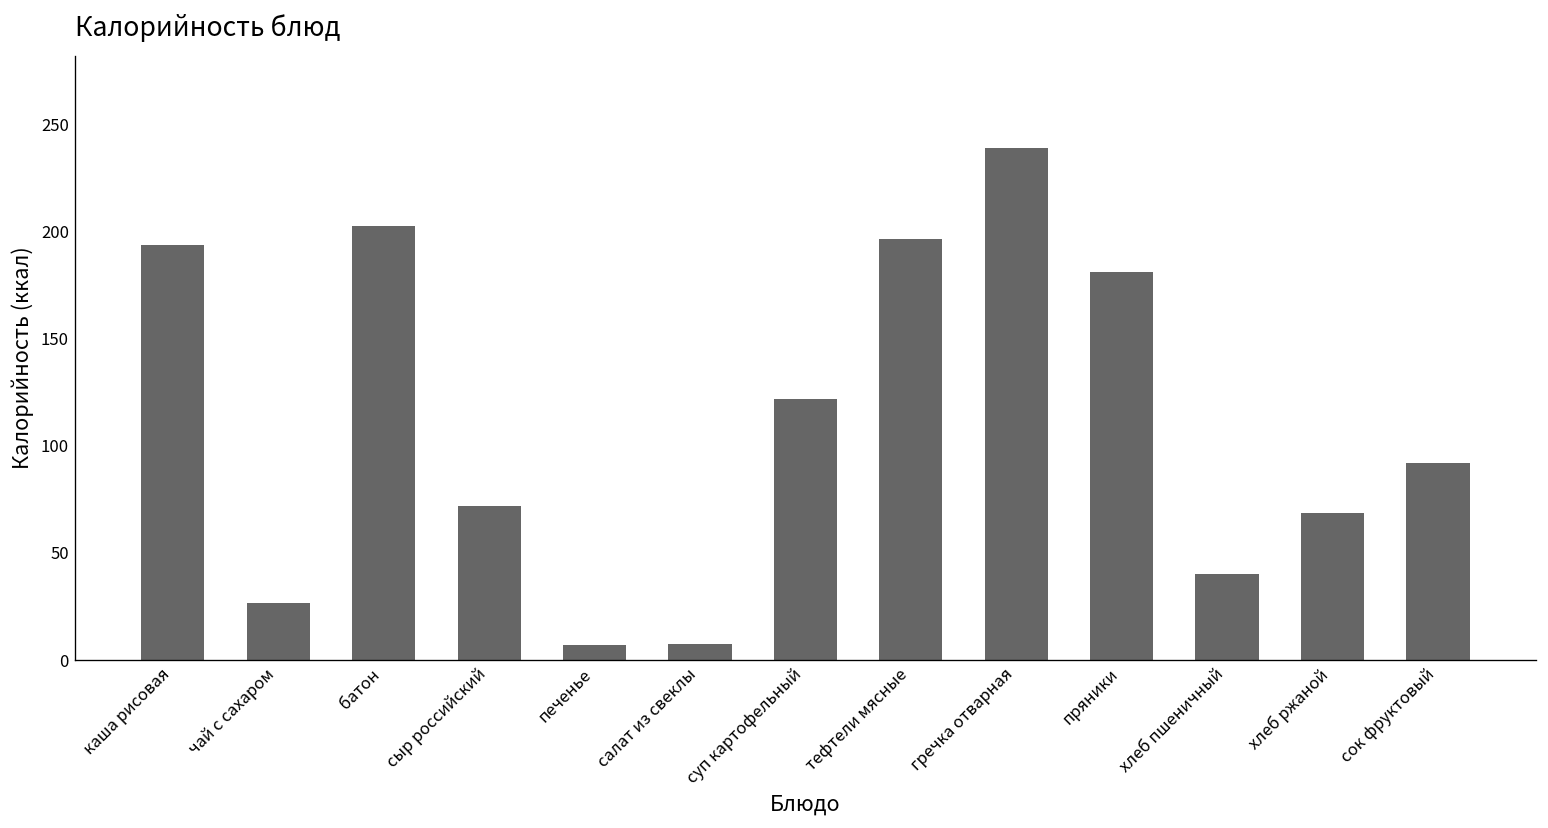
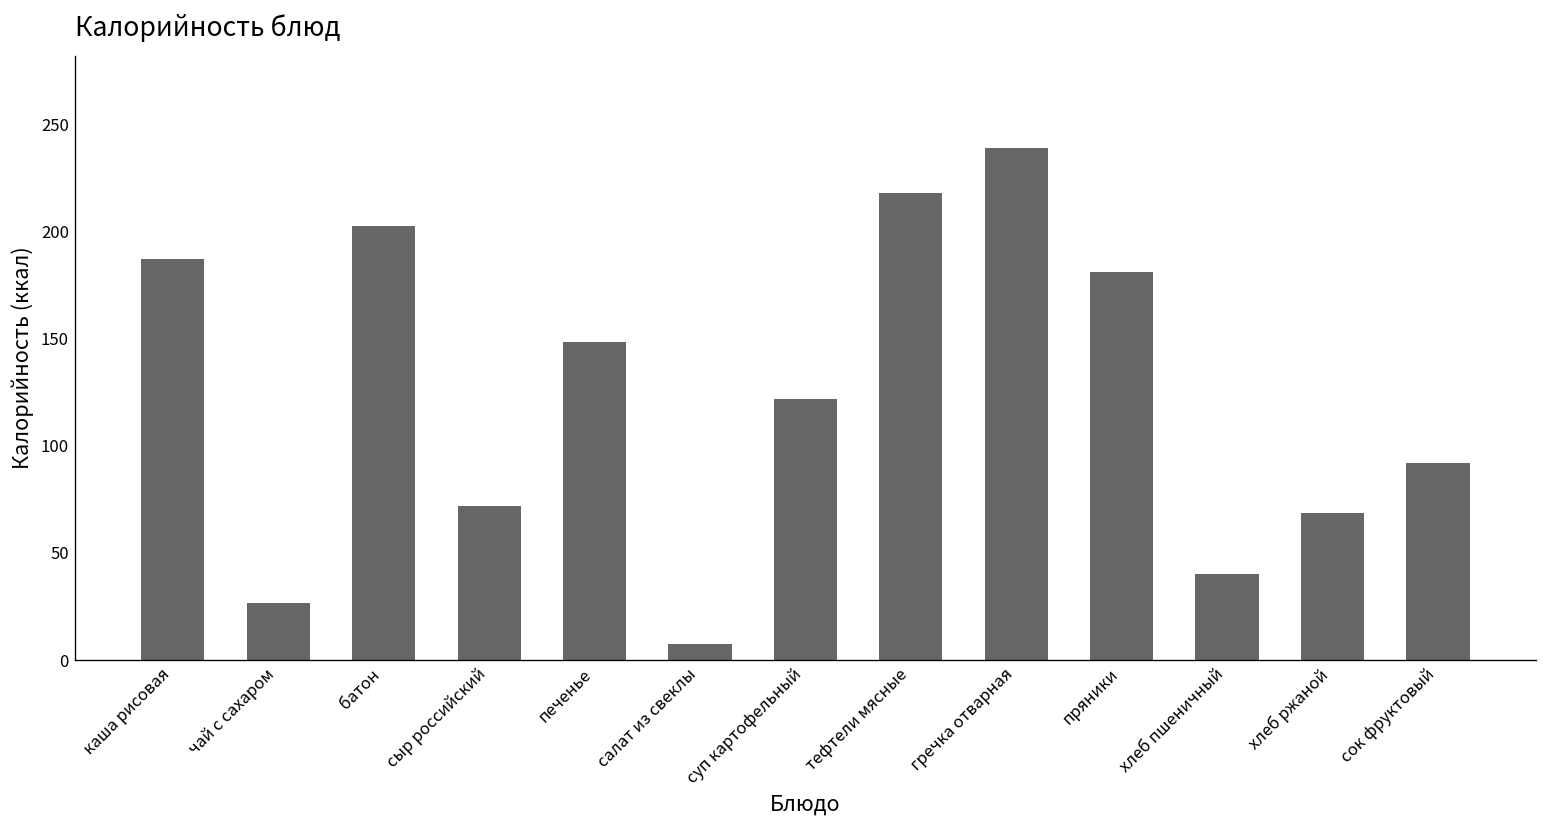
  {
-   "каша рисовая": 194,
+   "каша рисовая": 187,
    "чай с сахаром": 27,
    "батон": 203,
    "сыр российский": 72,
-   "печенье": 7,
+   "печенье": 149,
    "салат из свеклы": 8,
    "суп картофельный": 122,
-   "тефтели мясные": 196,
+   "тефтели мясные": 218,
    "гречка отварная": 239,
    "пряники": 181,
    "хлеб пшеничный": 40,
    "хлеб ржаной": 68,
    "сок фруктовый": 92
  }
